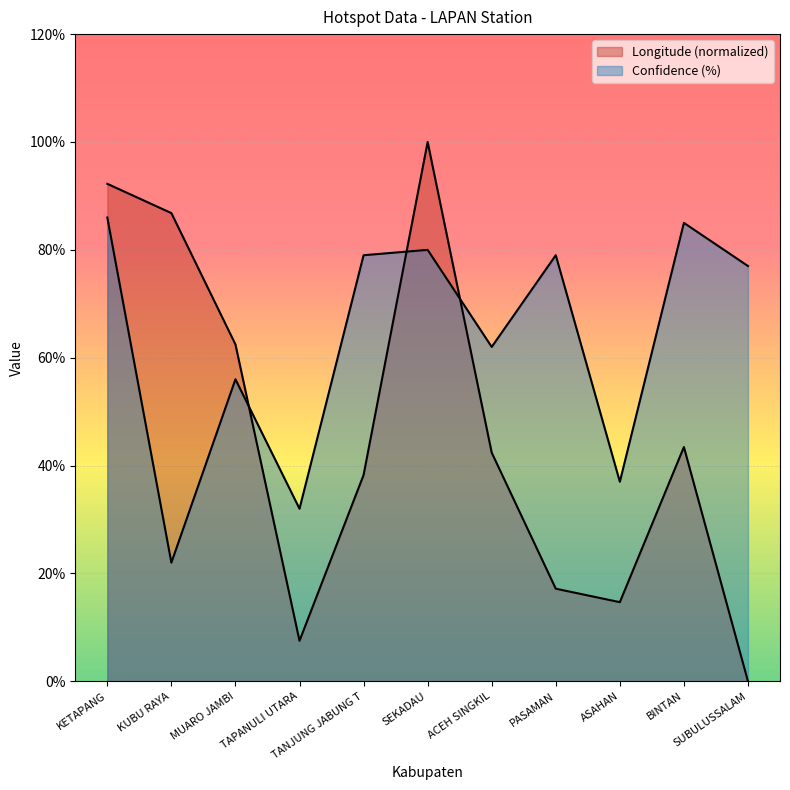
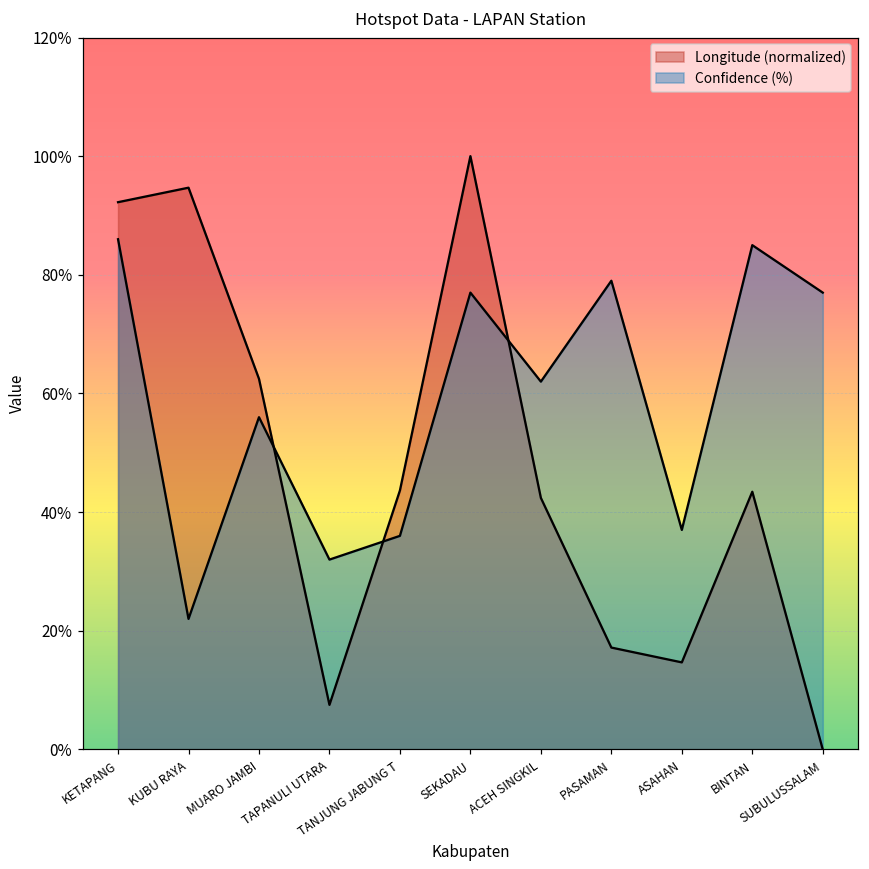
  {
    "Longitude (normalized)": {
      "KETAPANG": "92%",
-     "KUBU RAYA": "87%",
+     "KUBU RAYA": "95%",
      "MUARO JAMBI": "62%",
      "TAPANULI UTARA": "8%",
-     "TANJUNG JABUNG T": "38%",
+     "TANJUNG JABUNG T": "44%",
      "SEKADAU": "100%",
      "ACEH SINGKIL": "42%",
      "PASAMAN": "17%",
      "ASAHAN": "15%",
      "BINTAN": "43%",
      "SUBULUSSALAM": "0%"
    },
    "Confidence (%)": {
      "KETAPANG": "86%",
      "KUBU RAYA": "22%",
      "MUARO JAMBI": "56%",
      "TAPANULI UTARA": "32%",
-     "TANJUNG JABUNG T": "79%",
-     "SEKADAU": "80%",
+     "TANJUNG JABUNG T": "36%",
+     "SEKADAU": "77%",
      "ACEH SINGKIL": "62%",
      "PASAMAN": "79%",
      "ASAHAN": "37%",
      "BINTAN": "85%",
      "SUBULUSSALAM": "77%"
    }
  }
